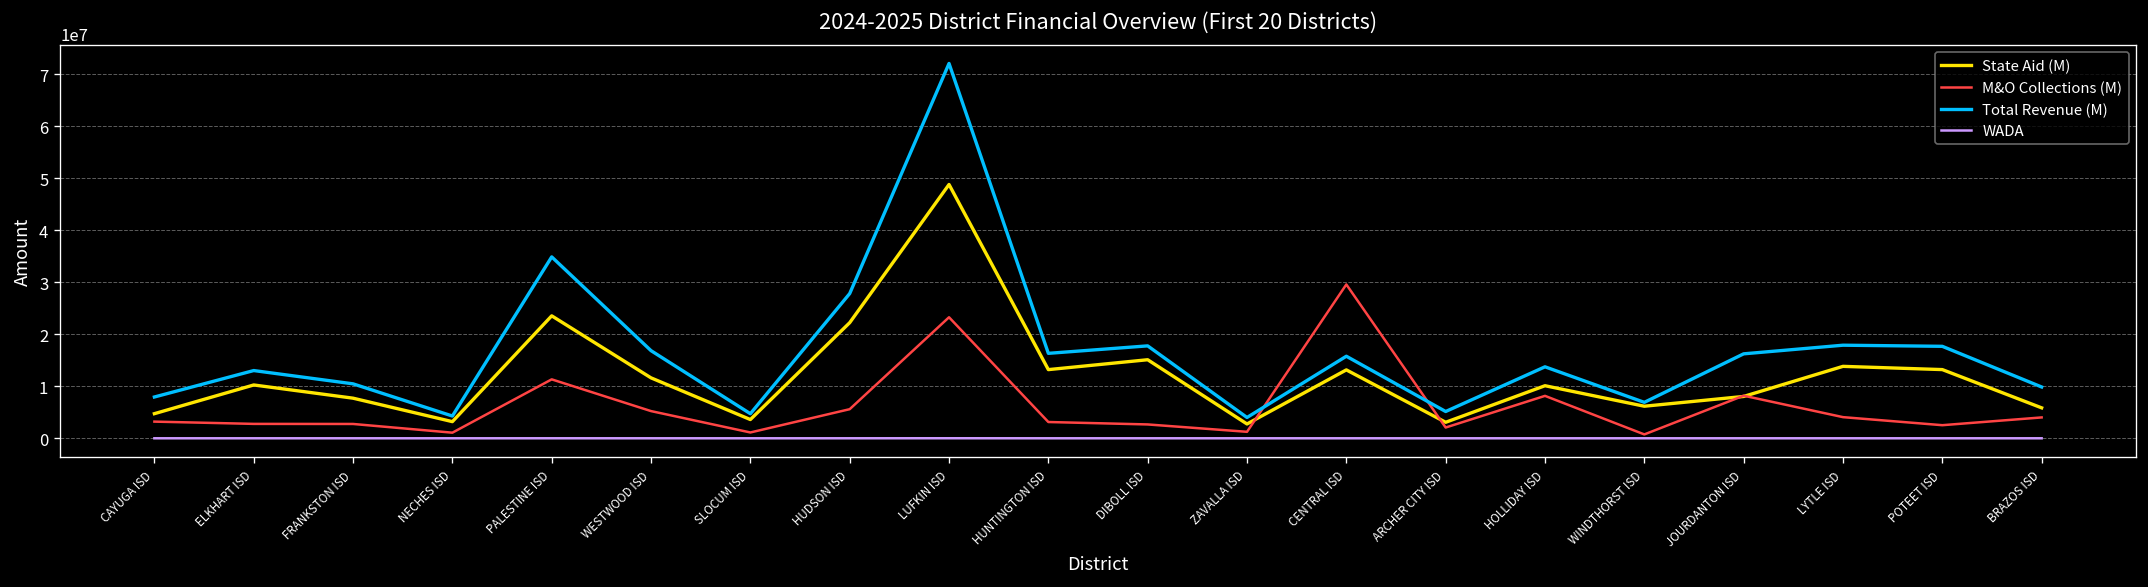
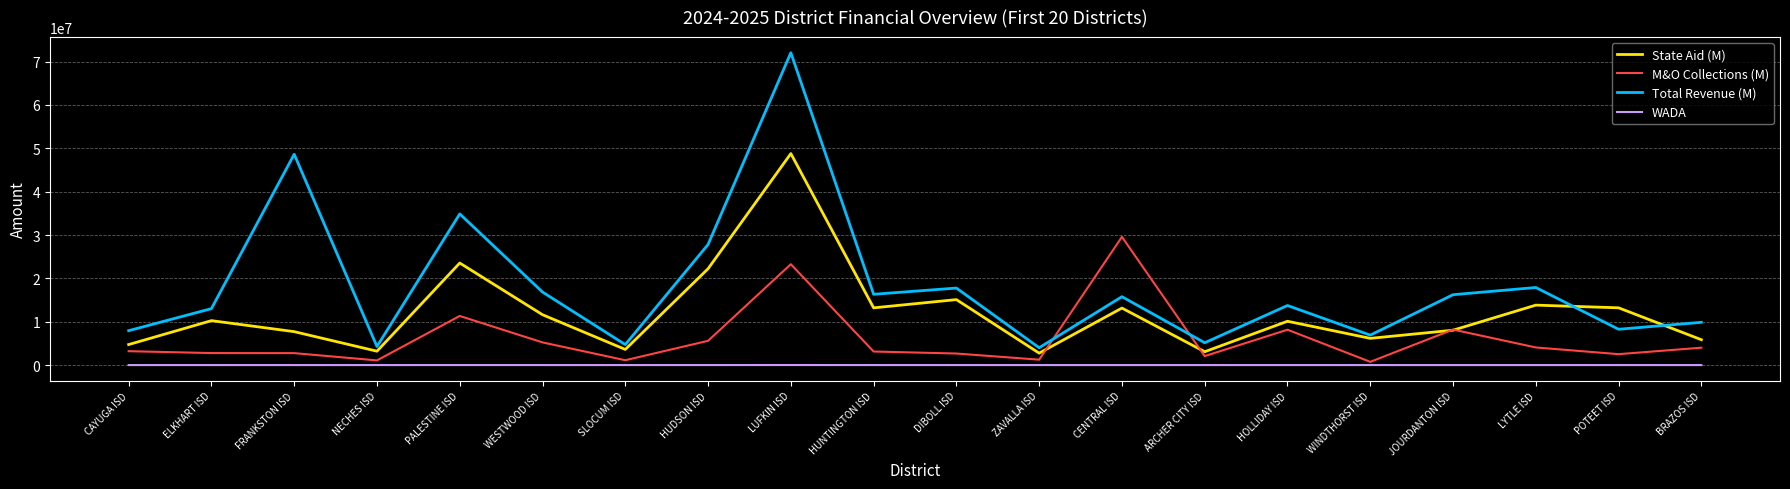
  {
    "State Aid (M)": {
      "CAYUGA ISD": 5000000,
      "ELKHART ISD": 10000000,
      "FRANKSTON ISD": 8000000,
      "NECHES ISD": 3000000,
      "PALESTINE ISD": 24000000,
      "WESTWOOD ISD": 12000000,
      "SLOCUM ISD": 4000000,
      "HUDSON ISD": 22000000,
      "LUFKIN ISD": 49000000,
      "HUNTINGTON ISD": 13000000,
      "DIBOLL ISD": 15000000,
      "ZAVALLA ISD": 3000000,
      "CENTRAL ISD": 13000000,
      "ARCHER CITY ISD": 3000000,
      "HOLLIDAY ISD": 10000000,
      "WINDTHORST ISD": 6000000,
      "LYTLE ISD": 14000000,
      "POTEET ISD": 13000000,
      "BRAZOS ISD": 6000000
    },
    "M&O Collections (M)": {
      "CAYUGA ISD": 3000000,
      "ELKHART ISD": 3000000,
      "FRANKSTON ISD": 3000000,
      "NECHES ISD": 1000000,
      "PALESTINE ISD": 11000000,
      "WESTWOOD ISD": 5000000,
      "SLOCUM ISD": 1000000,
      "HUDSON ISD": 6000000,
      "LUFKIN ISD": 23000000,
      "HUNTINGTON ISD": 3000000,
      "DIBOLL ISD": 3000000,
      "ZAVALLA ISD": 1000000,
      "CENTRAL ISD": 30000000,
      "ARCHER CITY ISD": 2000000,
      "HOLLIDAY ISD": 8000000,
      "WINDTHORST ISD": 1000000,
      "LYTLE ISD": 4000000,
      "POTEET ISD": 3000000,
      "BRAZOS ISD": 4000000
    },
    "Total Revenue (M)": {
      "CAYUGA ISD": 8000000,
      "ELKHART ISD": 13000000,
-     "FRANKSTON ISD": 10000000,
+     "FRANKSTON ISD": 49000000,
      "NECHES ISD": 4000000,
      "PALESTINE ISD": 35000000,
      "WESTWOOD ISD": 17000000,
      "SLOCUM ISD": 5000000,
      "HUDSON ISD": 28000000,
      "LUFKIN ISD": 72000000,
      "HUNTINGTON ISD": 16000000,
      "DIBOLL ISD": 18000000,
      "ZAVALLA ISD": 4000000,
      "CENTRAL ISD": 16000000,
      "ARCHER CITY ISD": 5000000,
      "HOLLIDAY ISD": 14000000,
      "WINDTHORST ISD": 7000000,
      "JOURDANTON ISD": 16000000,
      "LYTLE ISD": 18000000,
-     "POTEET ISD": 18000000,
+     "POTEET ISD": 8000000,
      "BRAZOS ISD": 10000000
    },
    "WADA": {
      "CAYUGA ISD": 0,
      "ELKHART ISD": 0,
      "FRANKSTON ISD": 0,
      "NECHES ISD": 0,
      "PALESTINE ISD": 0,
      "WESTWOOD ISD": 0,
      "SLOCUM ISD": 0,
      "HUDSON ISD": 0,
      "LUFKIN ISD": 0,
      "HUNTINGTON ISD": 0,
      "DIBOLL ISD": 0,
      "ZAVALLA ISD": 0,
      "CENTRAL ISD": 0,
      "ARCHER CITY ISD": 0,
      "HOLLIDAY ISD": 0,
      "WINDTHORST ISD": 0,
      "JOURDANTON ISD": 0,
      "LYTLE ISD": 0,
      "POTEET ISD": 0,
      "BRAZOS ISD": 0
    }
  }
